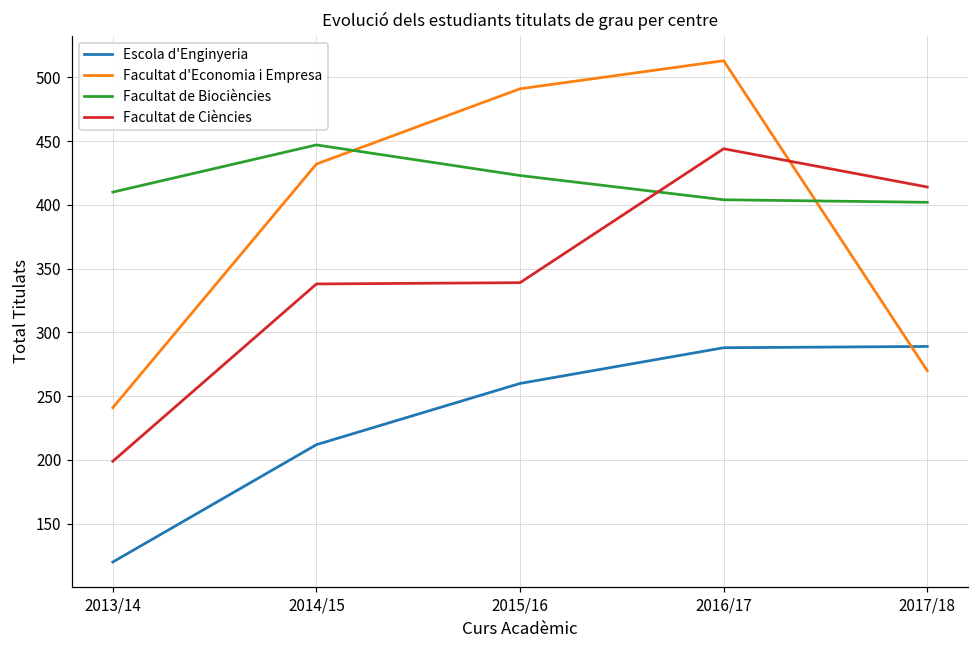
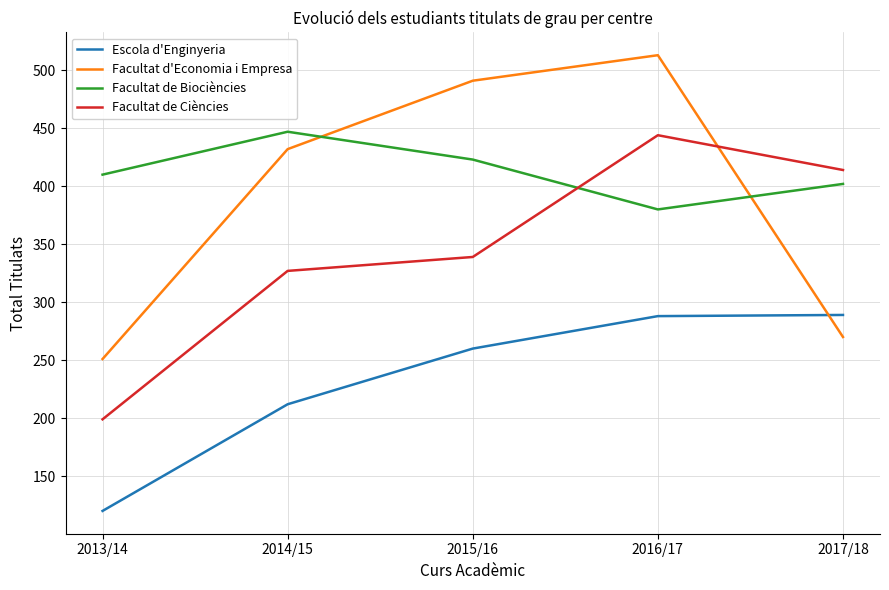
  {
    "Escola d'Enginyeria": {
      "2013/14": 120,
      "2014/15": 212,
      "2015/16": 260,
      "2016/17": 288,
      "2017/18": 289
    },
    "Facultat d'Economia i Empresa": {
-     "2013/14": 241,
+     "2013/14": 251,
      "2014/15": 432,
      "2015/16": 491,
      "2016/17": 513,
      "2017/18": 270
    },
    "Facultat de Biociències": {
      "2013/14": 410,
      "2014/15": 447,
      "2015/16": 423,
-     "2016/17": 404,
+     "2016/17": 380,
      "2017/18": 402
    },
    "Facultat de Ciències": {
      "2013/14": 199,
-     "2014/15": 338,
+     "2014/15": 327,
      "2015/16": 339,
      "2016/17": 444,
      "2017/18": 414
    }
  }
